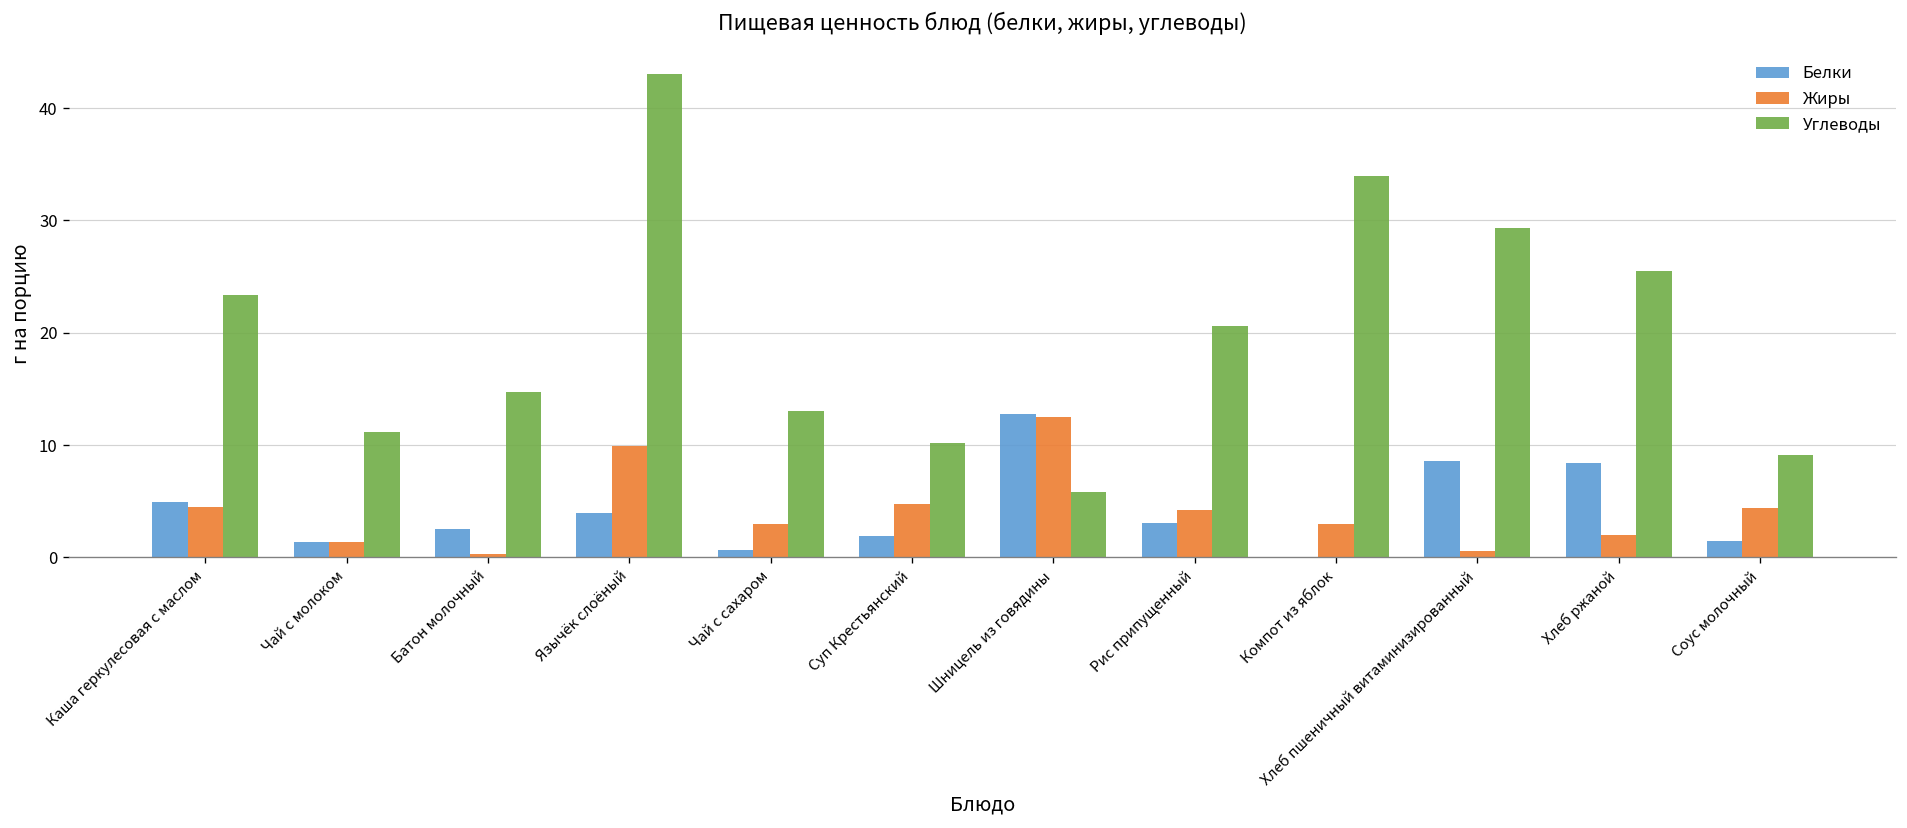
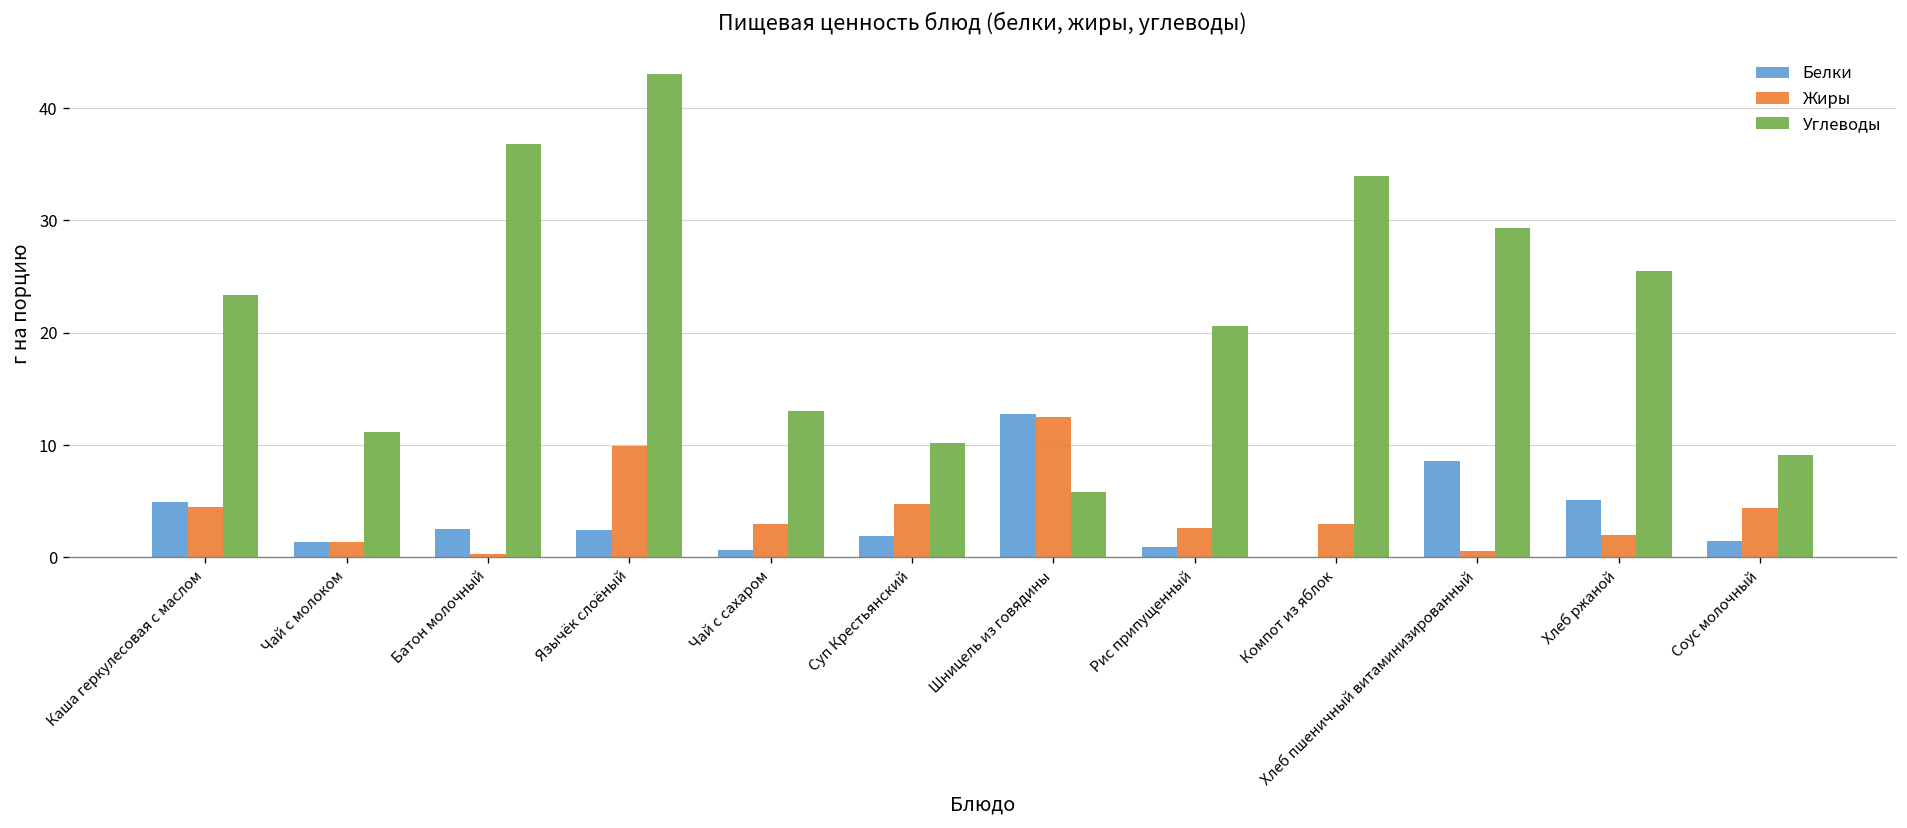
  {
    "Белки": {
      "Каша геркулесовая с маслом": 5,
      "Чай с молоком": 1,
      "Батон молочный": 3,
-     "Язычёк слоёный": 4,
+     "Язычёк слоёный": 2,
      "Чай с сахаром": 1,
      "Суп Крестьянский": 2,
      "Шницель из говядины": 13,
-     "Рис припущенный": 3,
+     "Рис припущенный": 1,
      "Компот из яблок": 0,
      "Хлеб пшеничный витаминизированный": 9,
-     "Хлеб ржаной": 8,
+     "Хлеб ржаной": 5,
      "Соус молочный": 2
    },
    "Жиры": {
      "Каша геркулесовая с маслом": 5,
      "Чай с молоком": 1,
      "Батон молочный": 0,
      "Язычёк слоёный": 10,
      "Чай с сахаром": 3,
      "Суп Крестьянский": 5,
      "Шницель из говядины": 13,
-     "Рис припущенный": 4,
+     "Рис припущенный": 3,
      "Компот из яблок": 3,
      "Хлеб пшеничный витаминизированный": 1,
      "Хлеб ржаной": 2,
      "Соус молочный": 4
    },
    "Углеводы": {
      "Каша геркулесовая с маслом": 23,
      "Чай с молоком": 11,
-     "Батон молочный": 15,
+     "Батон молочный": 37,
      "Язычёк слоёный": 43,
      "Чай с сахаром": 13,
      "Суп Крестьянский": 10,
      "Шницель из говядины": 6,
      "Рис припущенный": 21,
      "Компот из яблок": 34,
      "Хлеб пшеничный витаминизированный": 29,
      "Хлеб ржаной": 26,
      "Соус молочный": 9
    }
  }
